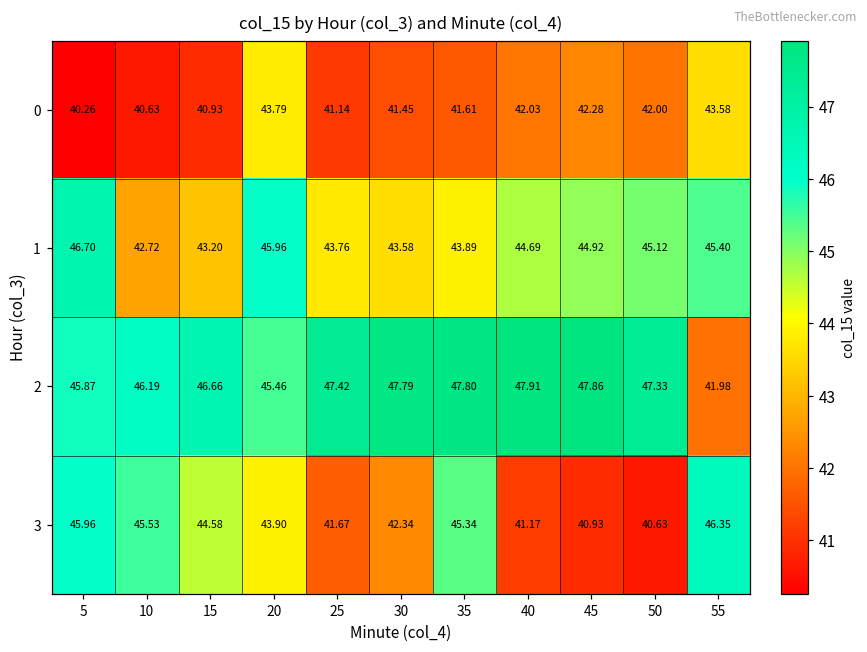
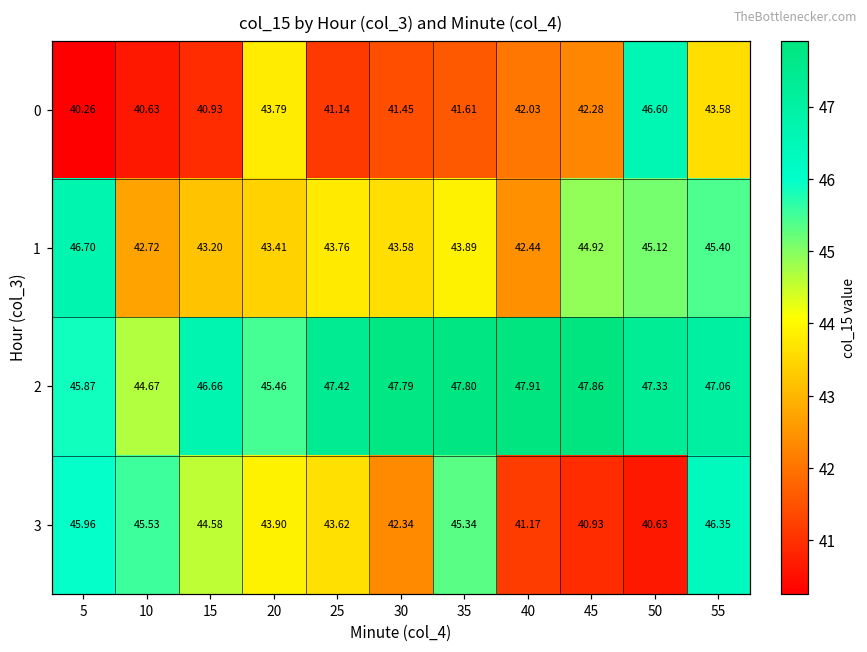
  {
    "0": {
      "5": 40.26,
      "10": 40.63,
      "15": 40.93,
      "20": 43.79,
      "25": 41.14,
      "30": 41.45,
      "35": 41.61,
      "40": 42.03,
      "45": 42.28,
-     "50": 42.00,
+     "50": 46.60,
      "55": 43.58
    },
    "1": {
      "5": 46.70,
      "10": 42.72,
      "15": 43.20,
-     "20": 45.96,
+     "20": 43.41,
      "25": 43.76,
      "30": 43.58,
      "35": 43.89,
-     "40": 44.69,
+     "40": 42.44,
      "45": 44.92,
      "50": 45.12,
      "55": 45.40
    },
    "2": {
      "5": 45.87,
-     "10": 46.19,
+     "10": 44.67,
      "15": 46.66,
      "20": 45.46,
      "25": 47.42,
      "30": 47.79,
      "35": 47.80,
      "40": 47.91,
      "45": 47.86,
      "50": 47.33,
-     "55": 41.98
+     "55": 47.06
    },
    "3": {
      "5": 45.96,
      "10": 45.53,
      "15": 44.58,
      "20": 43.90,
-     "25": 41.67,
+     "25": 43.62,
      "30": 42.34,
      "35": 45.34,
      "40": 41.17,
      "45": 40.93,
      "50": 40.63,
      "55": 46.35
    }
  }
